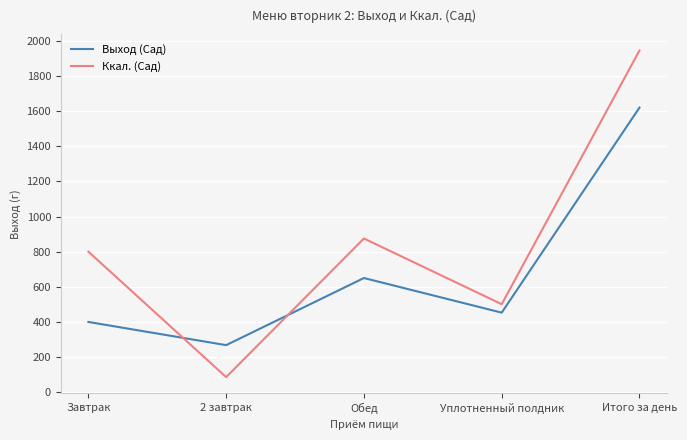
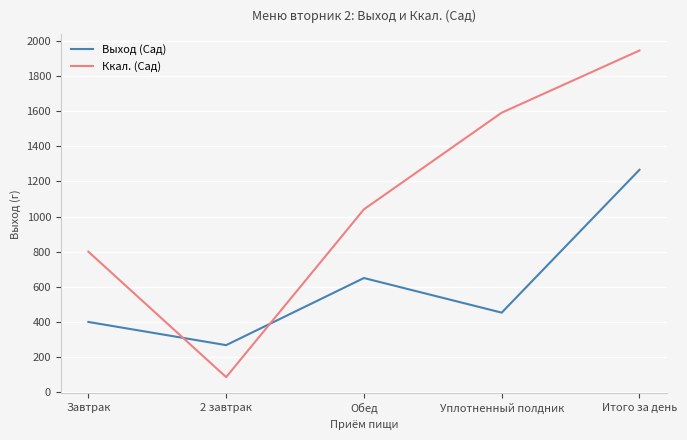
  {
    "Выход (Сад)": {
      "Завтрак": 400,
      "2 завтрак": 270,
      "Обед": 650,
      "Уплотненный полдник": 450,
-     "Итого за день": 1620
+     "Итого за день": 1270
    },
    "Ккал. (Сад)": {
      "Завтрак": 800,
      "2 завтрак": 90,
-     "Обед": 880,
-     "Уплотненный полдник": 500,
+     "Обед": 1040,
+     "Уплотненный полдник": 1590,
      "Итого за день": 1950
    }
  }
